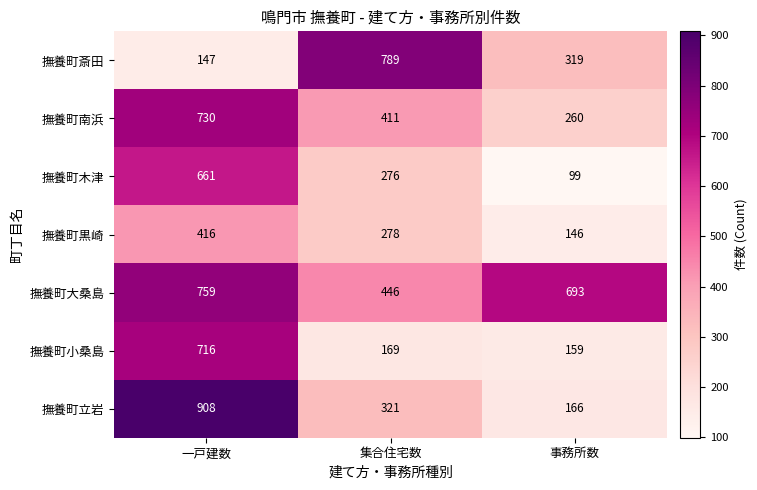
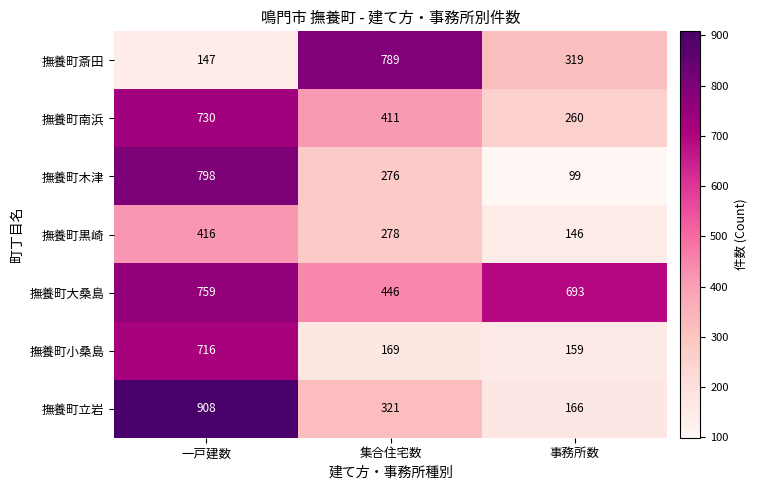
  {
    "撫養町斎田": {
      "一戸建数": 147,
      "集合住宅数": 789,
      "事務所数": 319
    },
    "撫養町南浜": {
      "一戸建数": 730,
      "集合住宅数": 411,
      "事務所数": 260
    },
    "撫養町木津": {
-     "一戸建数": 661,
+     "一戸建数": 798,
      "集合住宅数": 276,
      "事務所数": 99
    },
    "撫養町黒崎": {
      "一戸建数": 416,
      "集合住宅数": 278,
      "事務所数": 146
    },
    "撫養町大桑島": {
      "一戸建数": 759,
      "集合住宅数": 446,
      "事務所数": 693
    },
    "撫養町小桑島": {
      "一戸建数": 716,
      "集合住宅数": 169,
      "事務所数": 159
    },
    "撫養町立岩": {
      "一戸建数": 908,
      "集合住宅数": 321,
      "事務所数": 166
    }
  }
